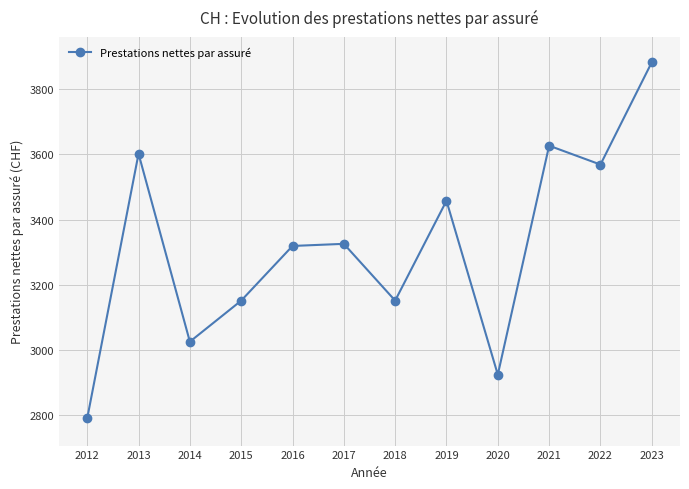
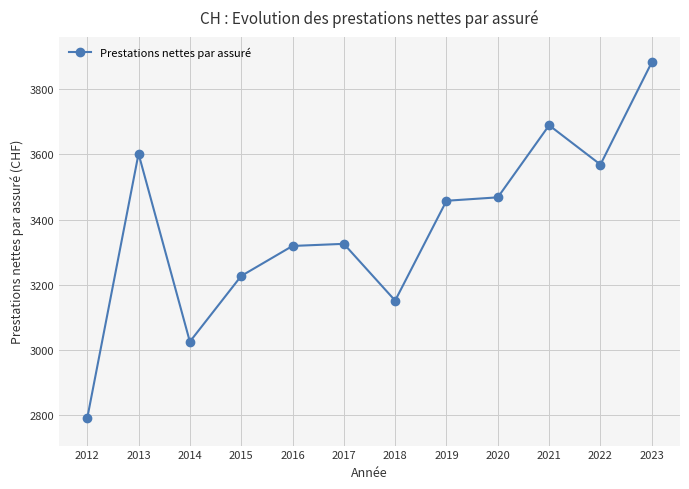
  {
    "2012": 2790,
    "2013": 3600,
    "2014": 3030,
-   "2015": 3150,
+   "2015": 3230,
    "2016": 3320,
    "2017": 3330,
    "2018": 3150,
    "2019": 3460,
-   "2020": 2920,
-   "2021": 3630,
+   "2020": 3470,
+   "2021": 3690,
    "2022": 3570,
    "2023": 3880
  }
